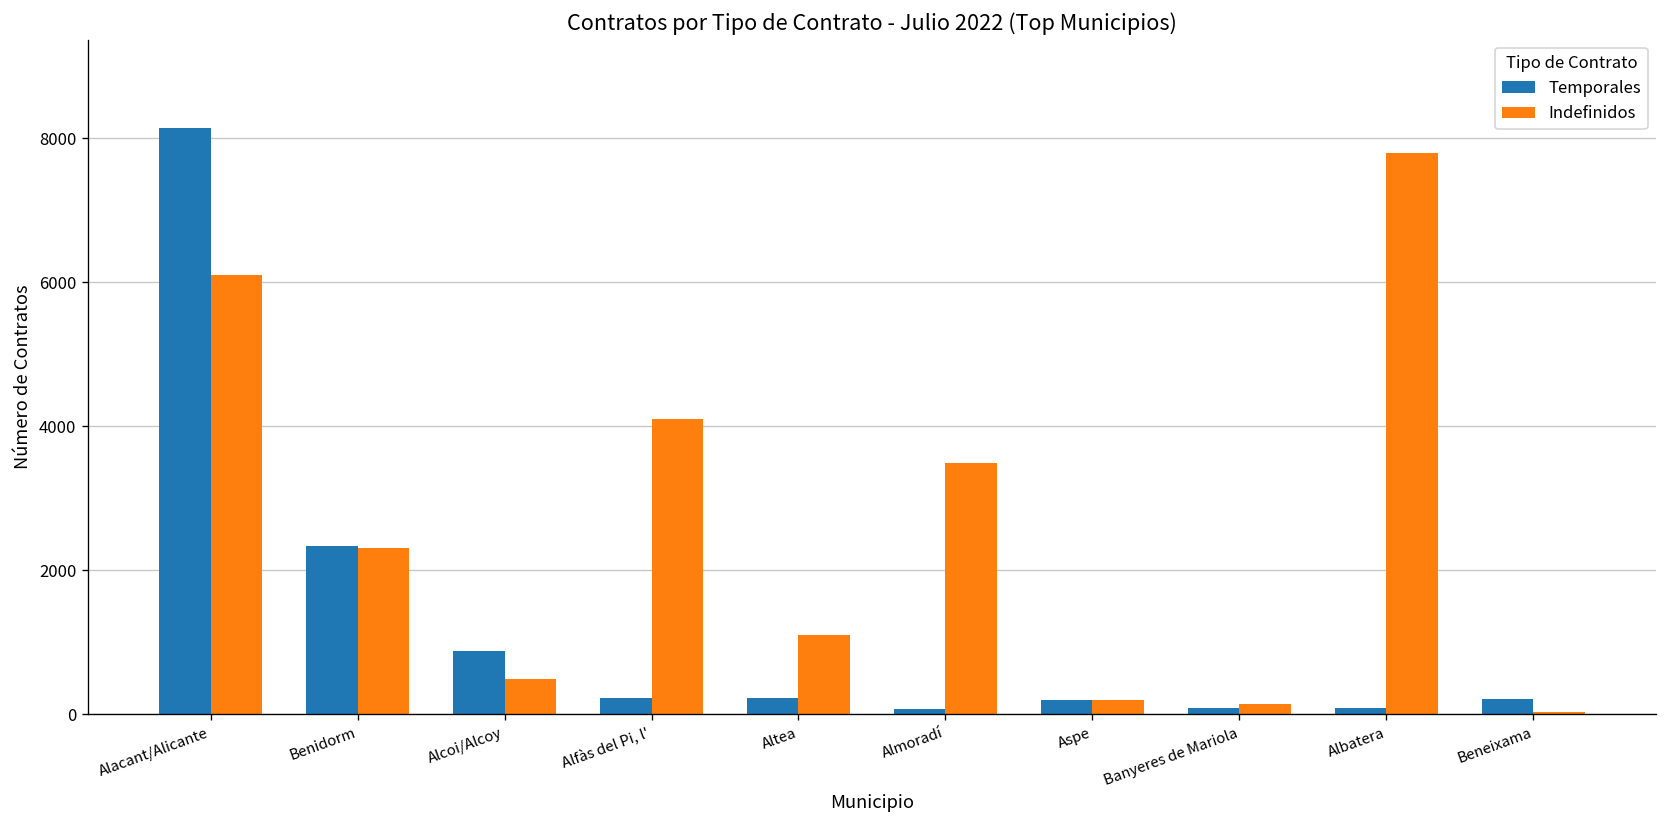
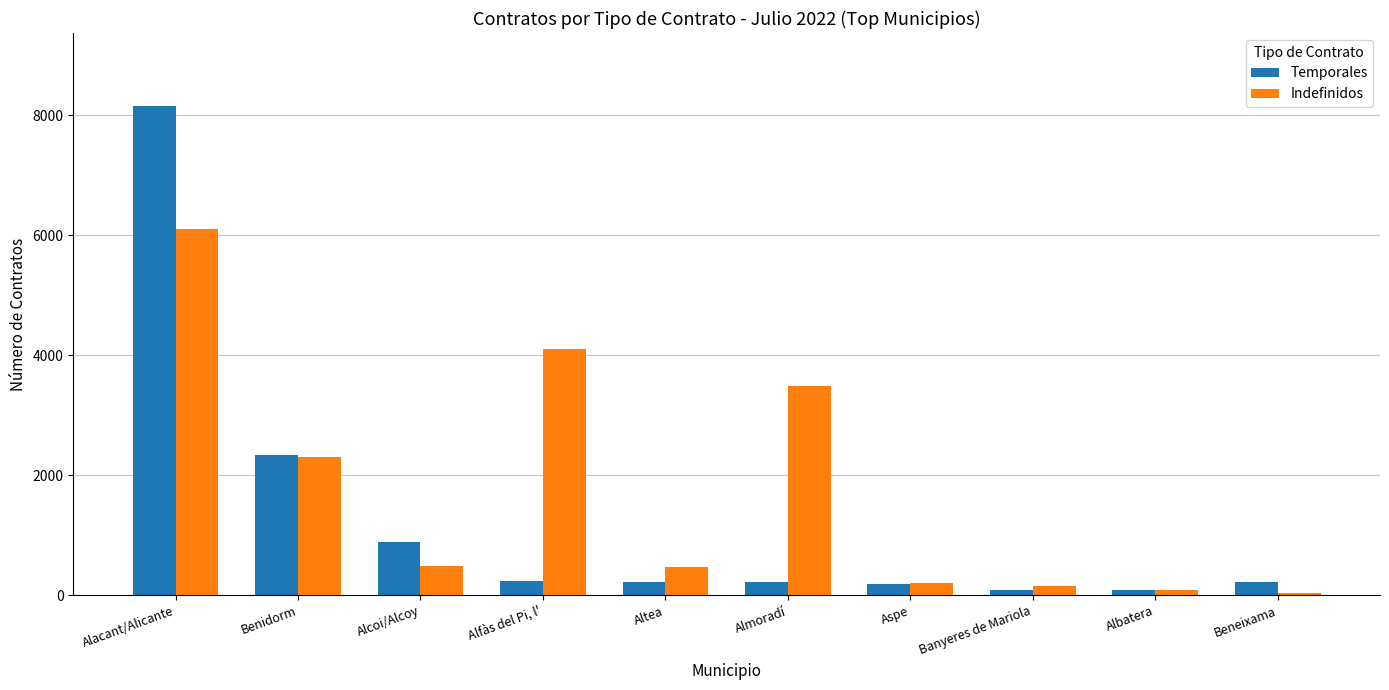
  {
    "Temporales": {
      "Alacant/Alicante": 8100,
      "Benidorm": 2300,
      "Alcoi/Alcoy": 900,
      "Alfàs del Pi, l'": 200,
      "Altea": 200,
-     "Almoradí": 100,
+     "Almoradí": 200,
      "Aspe": 200,
      "Banyeres de Mariola": 100,
      "Albatera": 100,
      "Beneixama": 200
    },
    "Indefinidos": {
      "Alacant/Alicante": 6100,
      "Benidorm": 2300,
      "Alcoi/Alcoy": 500,
      "Alfàs del Pi, l'": 4100,
-     "Altea": 1100,
+     "Altea": 500,
      "Almoradí": 3500,
      "Aspe": 200,
      "Banyeres de Mariola": 100,
-     "Albatera": 7800
+     "Albatera": 100
    }
  }
